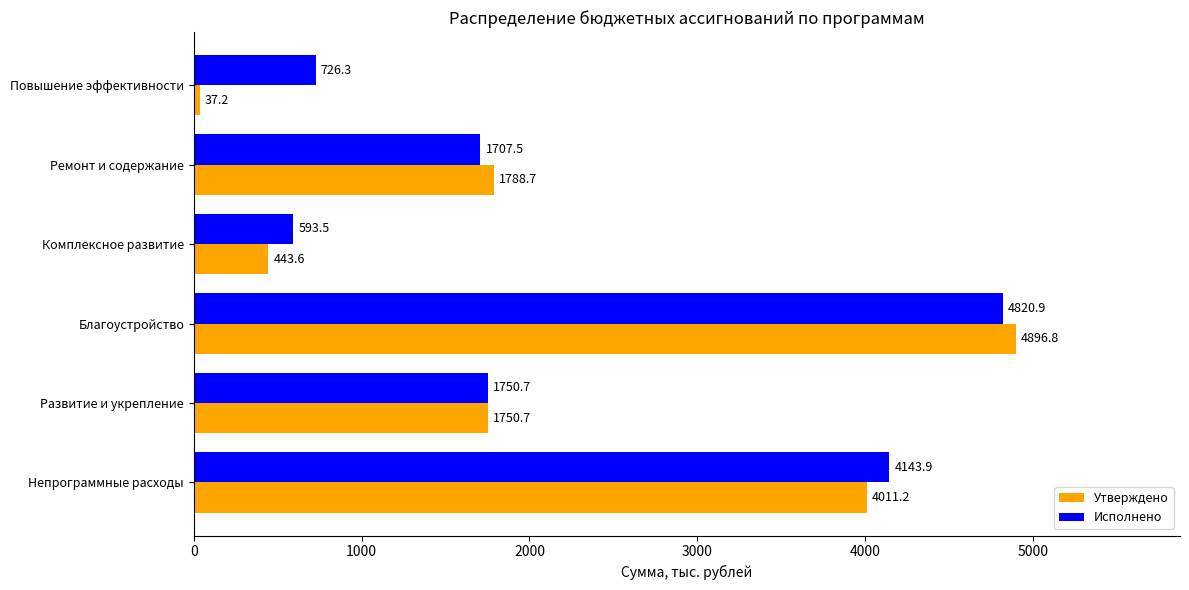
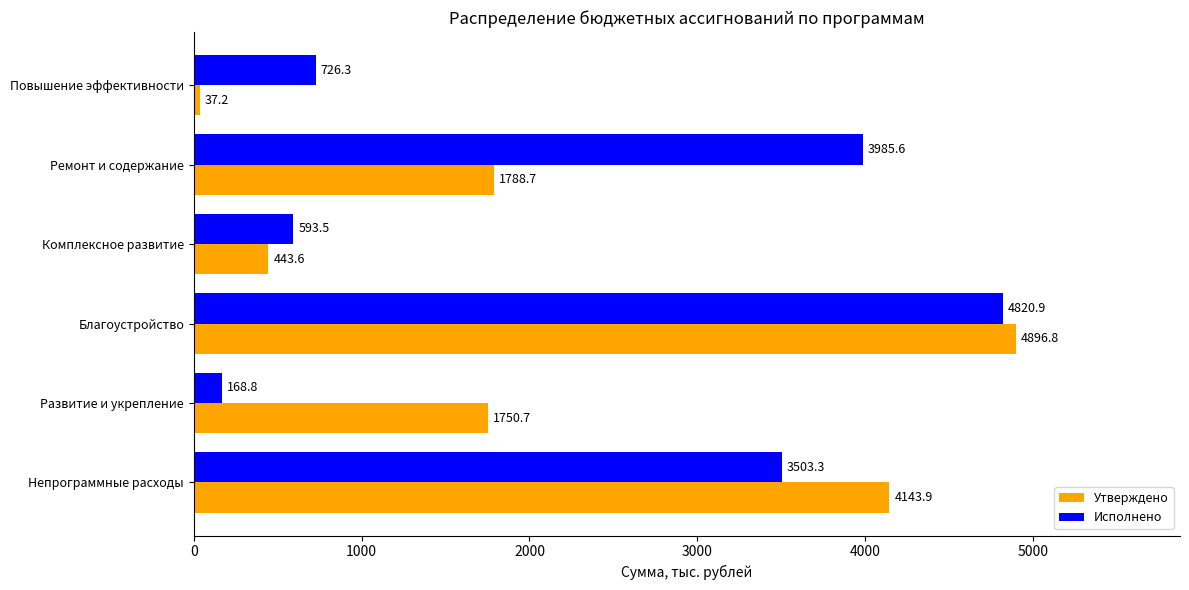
  {
    "Утверждено": {
      "Повышение эффективности": 37.2,
      "Ремонт и содержание": 1788.7,
      "Комплексное развитие": 443.6,
      "Благоустройство": 4896.8,
      "Развитие и укрепление": 1750.7,
-     "Непрограммные расходы": 4011.2
+     "Непрограммные расходы": 4143.9
    },
    "Исполнено": {
      "Повышение эффективности": 726.3,
-     "Ремонт и содержание": 1707.5,
+     "Ремонт и содержание": 3985.6,
      "Комплексное развитие": 593.5,
      "Благоустройство": 4820.9,
-     "Развитие и укрепление": 1750.7,
-     "Непрограммные расходы": 4143.9
+     "Развитие и укрепление": 168.8,
+     "Непрограммные расходы": 3503.3
    }
  }
